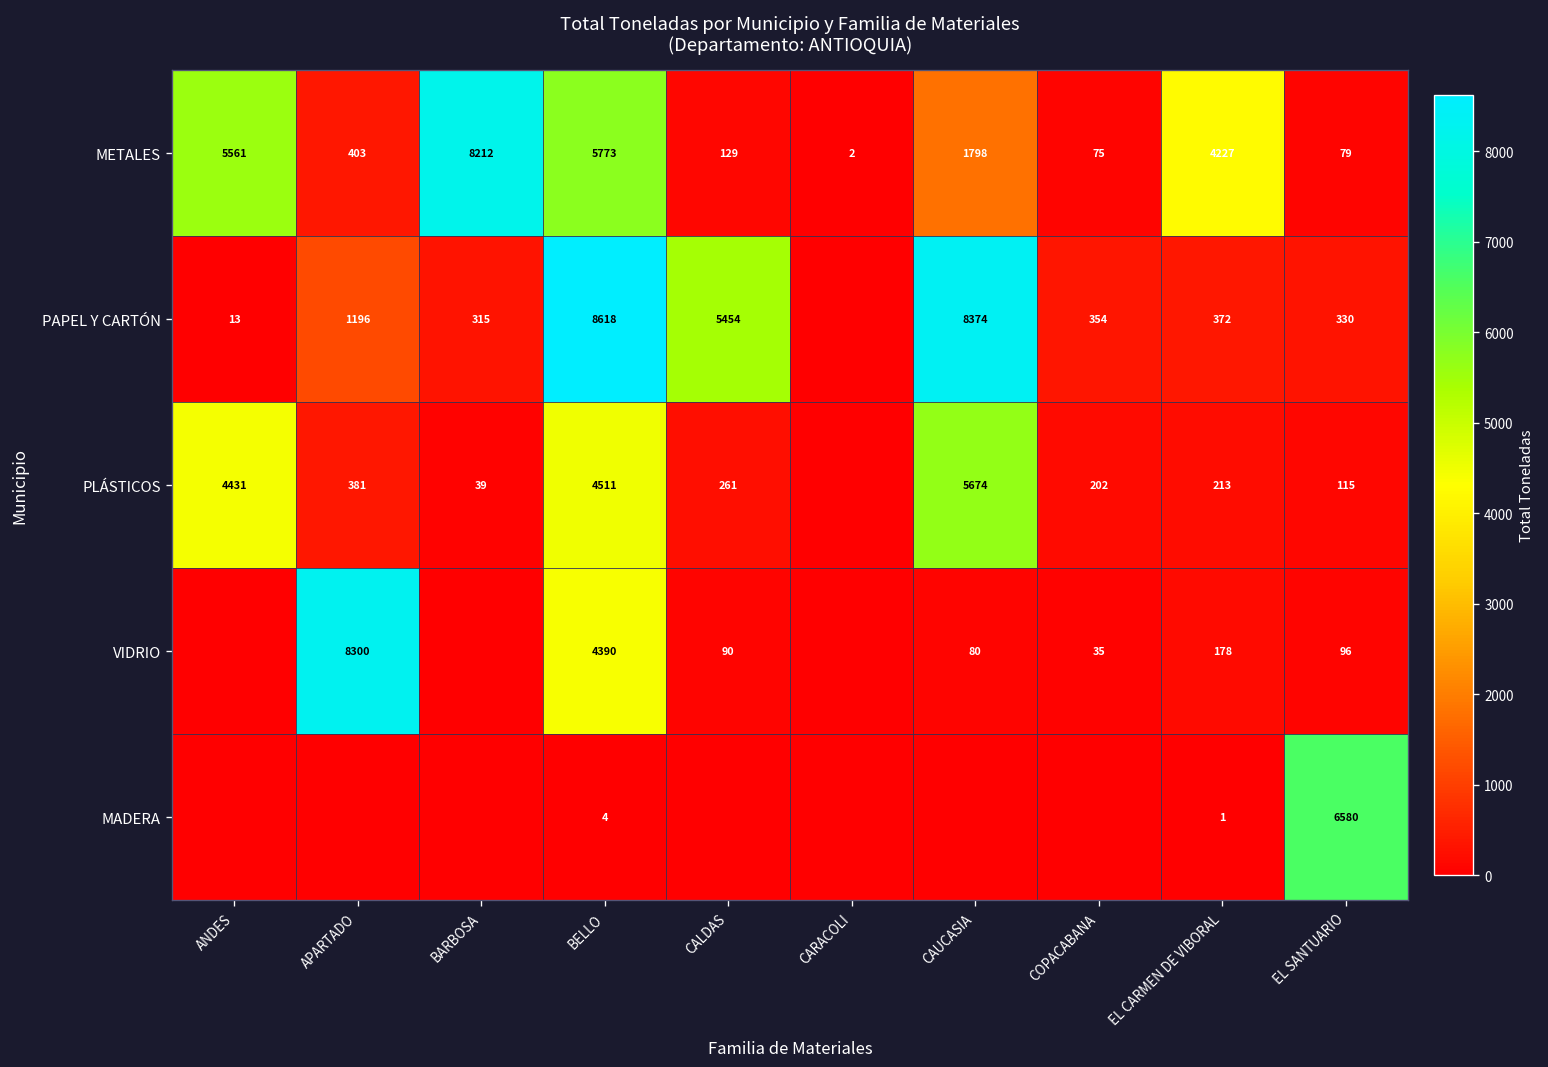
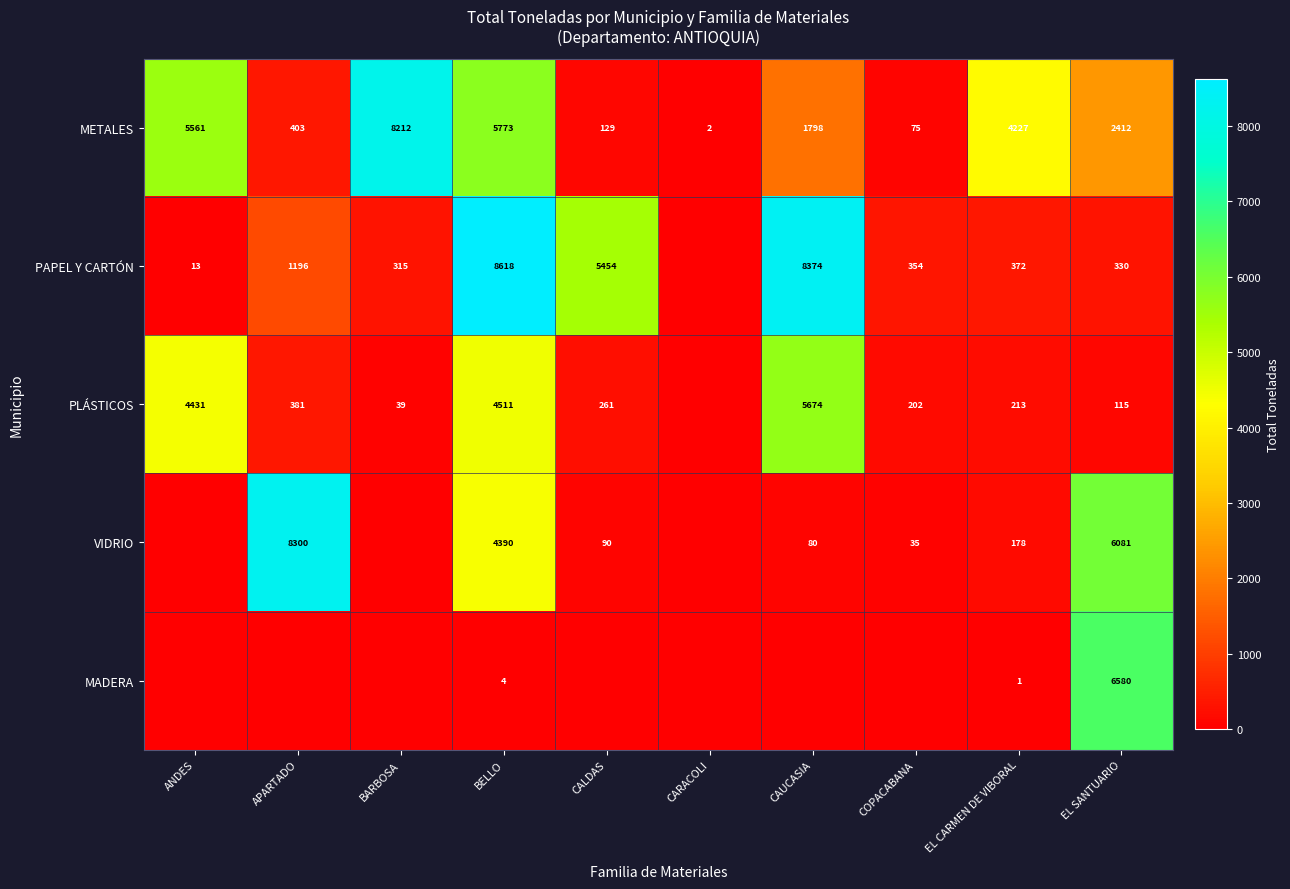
  {
    "METALES": {
      "ANDES": 5561,
      "APARTADO": 403,
      "BARBOSA": 8212,
      "BELLO": 5773,
      "CALDAS": 129,
      "CARACOLI": 2,
      "CAUCASIA": 1798,
      "COPACABANA": 75,
      "EL CARMEN DE VIBORAL": 4227,
-     "EL SANTUARIO": 79
+     "EL SANTUARIO": 2412
    },
    "PAPEL Y CARTÓN": {
      "ANDES": 13,
      "APARTADO": 1196,
      "BARBOSA": 315,
      "BELLO": 8618,
      "CALDAS": 5454,
      "CAUCASIA": 8374,
      "COPACABANA": 354,
      "EL CARMEN DE VIBORAL": 372,
      "EL SANTUARIO": 330
    },
    "PLÁSTICOS": {
      "ANDES": 4431,
      "APARTADO": 381,
      "BARBOSA": 39,
      "BELLO": 4511,
      "CALDAS": 261,
      "CAUCASIA": 5674,
      "COPACABANA": 202,
      "EL CARMEN DE VIBORAL": 213,
      "EL SANTUARIO": 115
    },
    "VIDRIO": {
      "APARTADO": 8300,
      "BELLO": 4390,
      "CALDAS": 90,
      "CAUCASIA": 80,
      "COPACABANA": 35,
      "EL CARMEN DE VIBORAL": 178,
-     "EL SANTUARIO": 96
+     "EL SANTUARIO": 6081
    },
    "MADERA": {
      "BELLO": 4,
      "EL CARMEN DE VIBORAL": 1,
      "EL SANTUARIO": 6580
    }
  }
